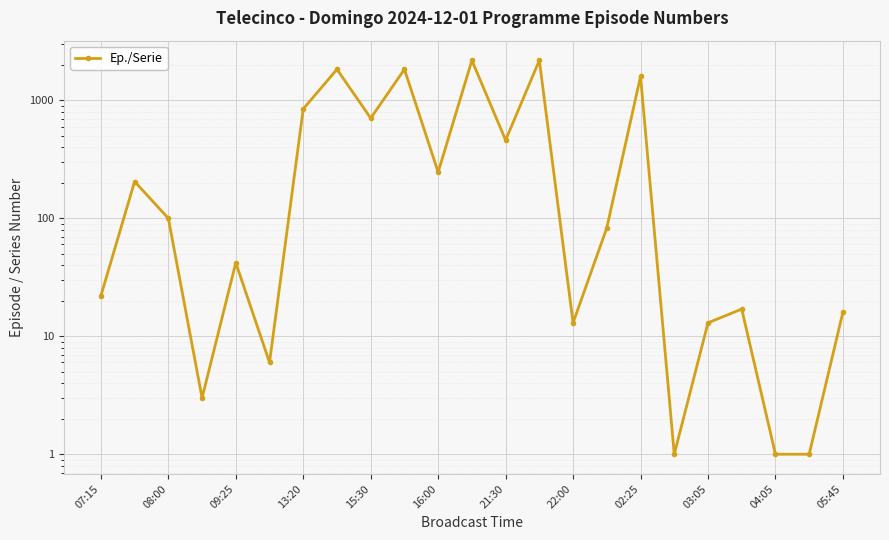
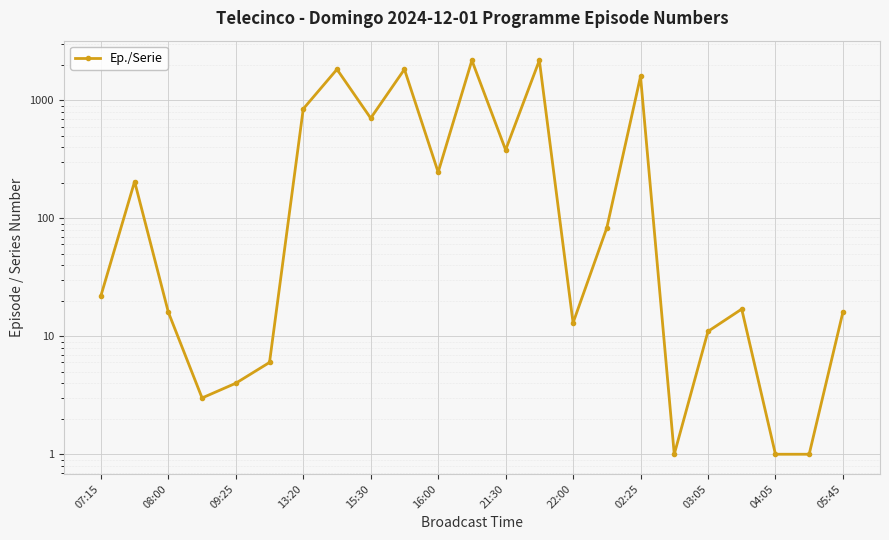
  {
    "07:15": 22,
-   "08:00": 100,
-   "09:25": 42,
+   "08:00": 16,
+   "09:25": 4,
    "13:20": 800,
    "15:30": 700,
    "16:00": 250,
-   "21:30": 460,
+   "21:30": 380,
    "22:00": 13,
    "02:25": 1600,
-   "03:05": 13,
+   "03:05": 11,
    "04:05": 1,
    "05:45": 16
  }
